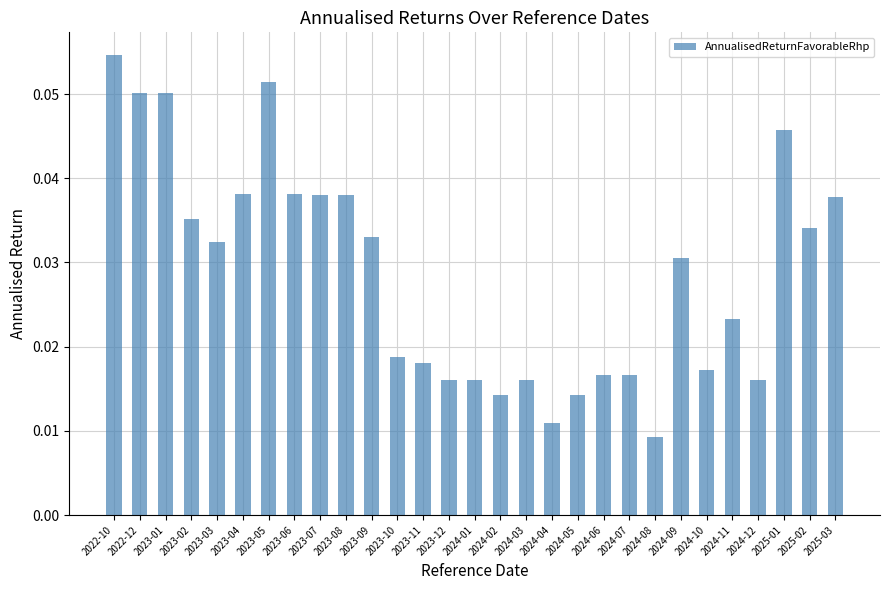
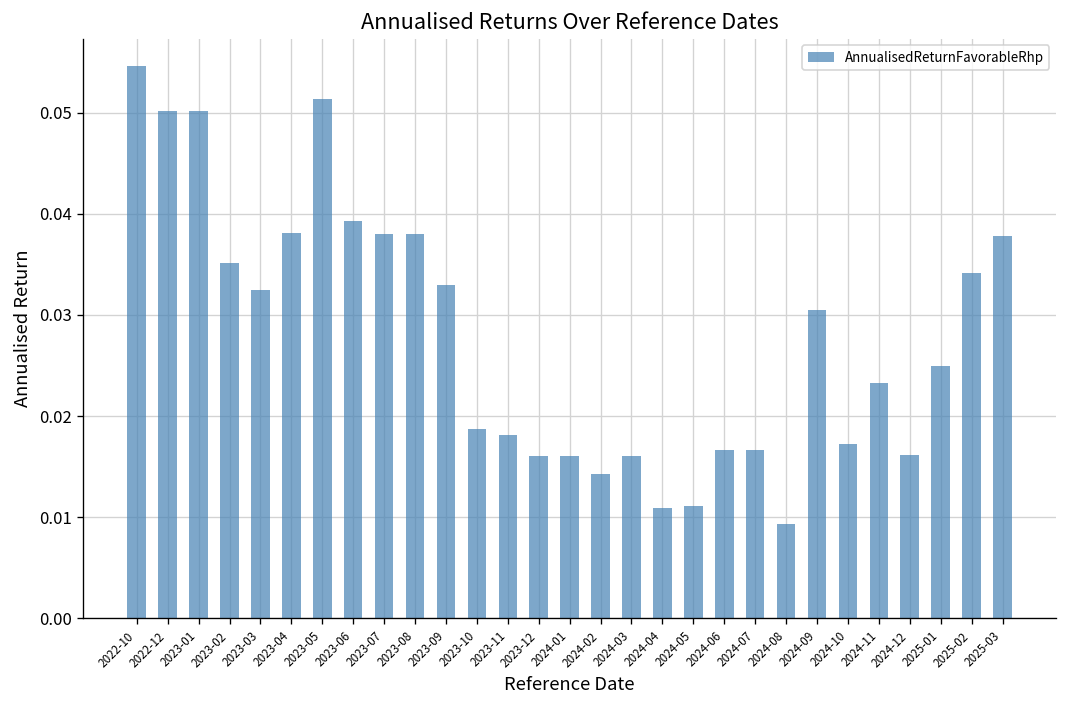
  {
    "2022-10": 0.055,
    "2022-12": 0.050,
    "2023-01": 0.050,
    "2023-02": 0.035,
    "2023-03": 0.032,
    "2023-04": 0.038,
    "2023-05": 0.051,
-   "2023-06": 0.038,
+   "2023-06": 0.039,
    "2023-07": 0.038,
    "2023-08": 0.038,
    "2023-09": 0.033,
    "2023-10": 0.019,
    "2023-11": 0.018,
    "2023-12": 0.016,
    "2024-01": 0.016,
    "2024-02": 0.014,
    "2024-03": 0.016,
    "2024-04": 0.011,
-   "2024-05": 0.014,
+   "2024-05": 0.011,
    "2024-06": 0.017,
    "2024-07": 0.017,
    "2024-08": 0.009,
    "2024-09": 0.031,
    "2024-10": 0.017,
    "2024-11": 0.023,
    "2024-12": 0.016,
-   "2025-01": 0.046,
+   "2025-01": 0.025,
    "2025-02": 0.034,
    "2025-03": 0.038
  }
